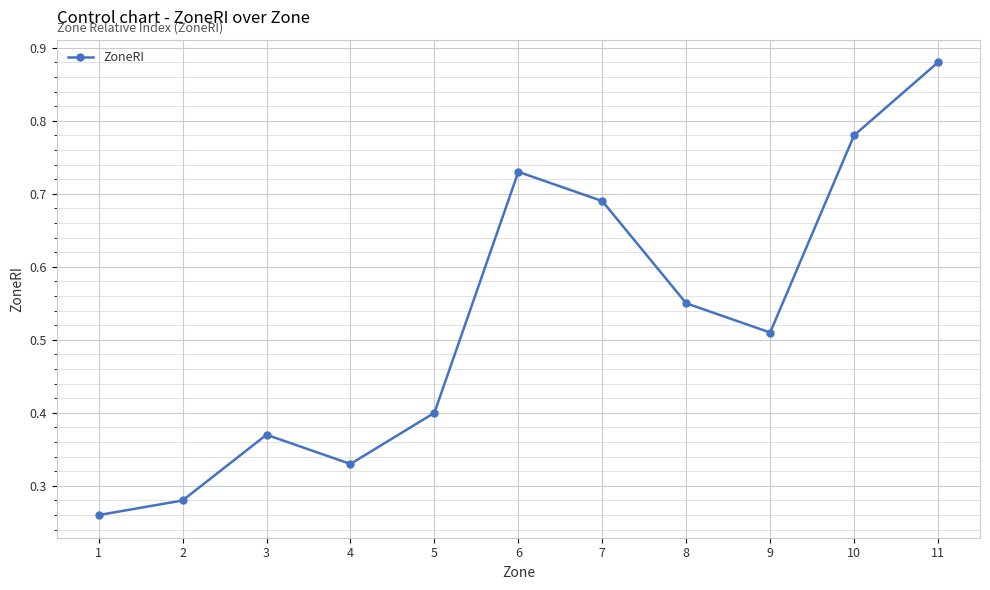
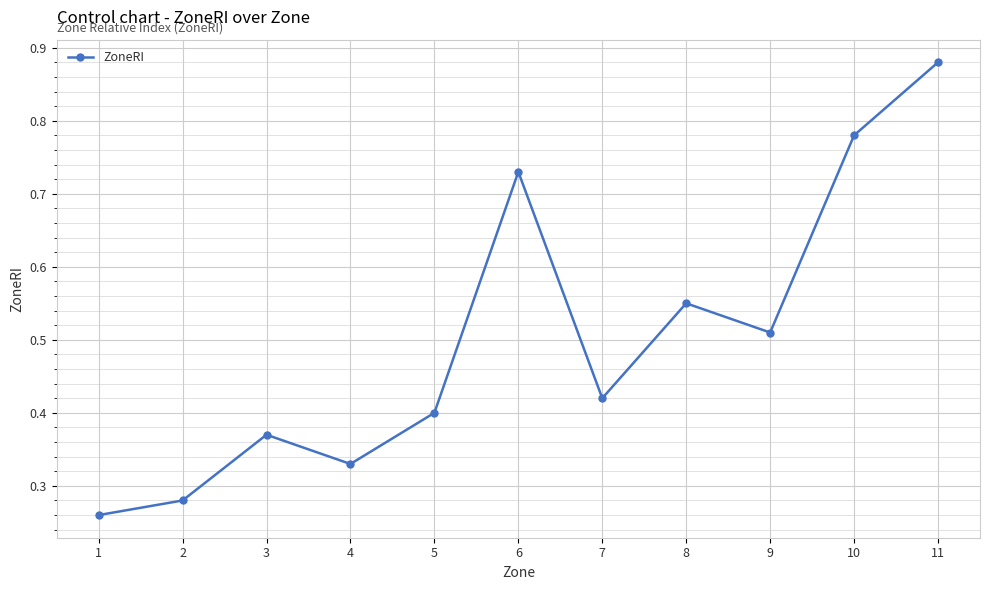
  {
    "1": 0.26,
    "2": 0.28,
    "3": 0.37,
    "4": 0.33,
    "5": 0.40,
    "6": 0.73,
-   "7": 0.69,
+   "7": 0.42,
    "8": 0.55,
    "9": 0.51,
    "10": 0.78,
    "11": 0.88
  }
